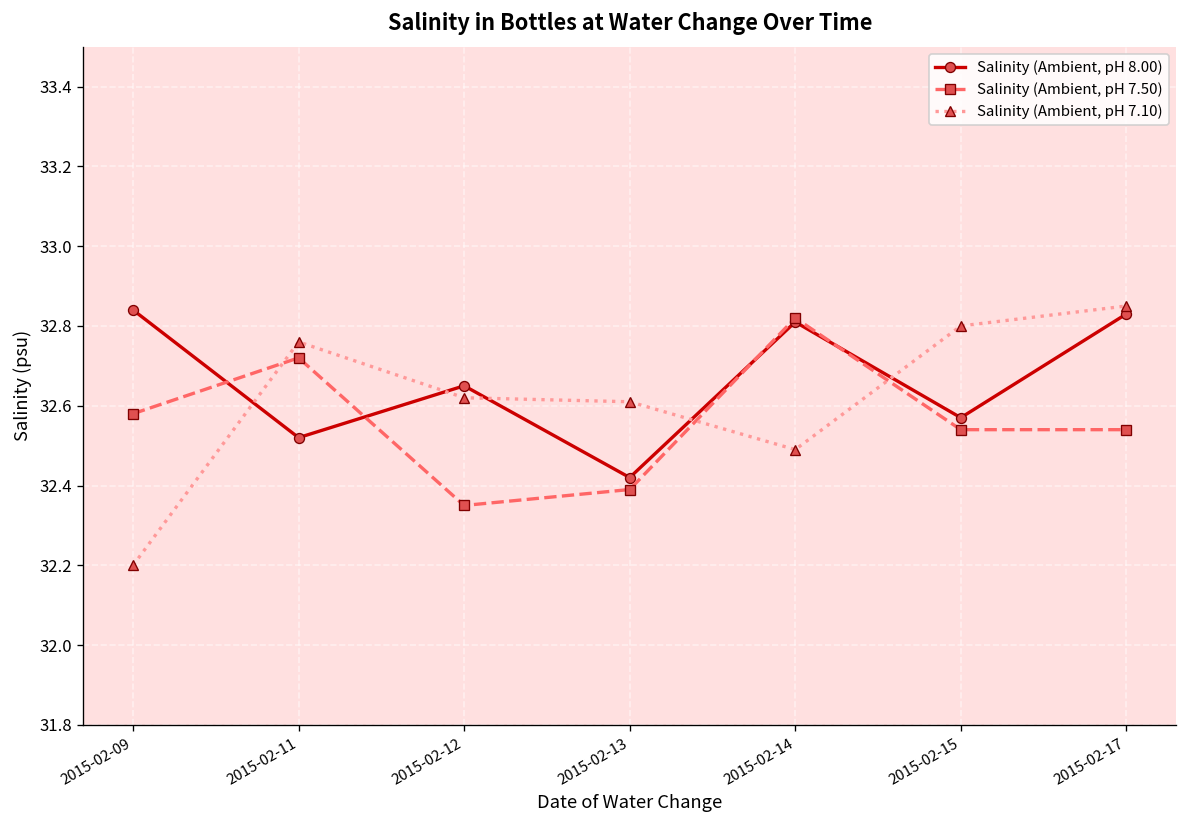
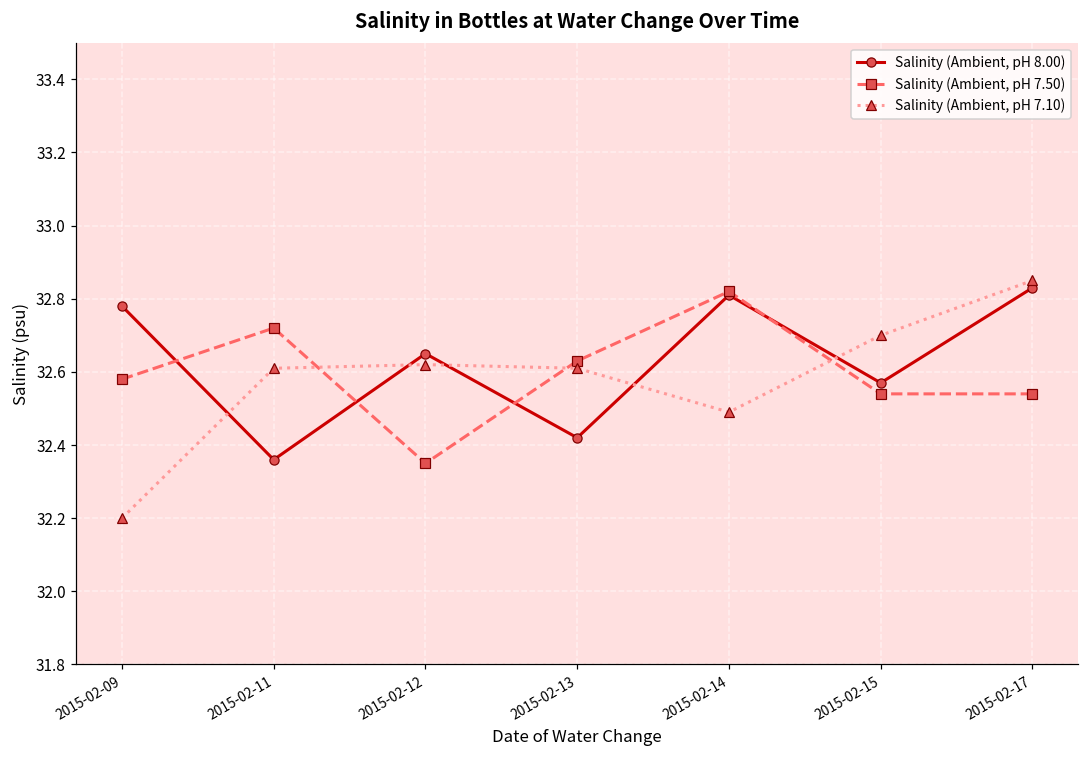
  {
    "Salinity (Ambient, pH 8.00)": {
-     "2015-02-09": 32.84,
-     "2015-02-11": 32.52,
+     "2015-02-09": 32.78,
+     "2015-02-11": 32.36,
      "2015-02-12": 32.65,
      "2015-02-13": 32.42,
      "2015-02-14": 32.81,
      "2015-02-15": 32.57,
      "2015-02-17": 32.83
    },
    "Salinity (Ambient, pH 7.50)": {
      "2015-02-09": 32.58,
      "2015-02-11": 32.72,
      "2015-02-12": 32.35,
-     "2015-02-13": 32.39,
+     "2015-02-13": 32.63,
      "2015-02-14": 32.82,
      "2015-02-15": 32.54,
      "2015-02-17": 32.54
    },
    "Salinity (Ambient, pH 7.10)": {
      "2015-02-09": 32.20,
-     "2015-02-11": 32.76,
+     "2015-02-11": 32.61,
      "2015-02-12": 32.62,
      "2015-02-13": 32.61,
      "2015-02-14": 32.49,
-     "2015-02-15": 32.8,
+     "2015-02-15": 32.7,
      "2015-02-17": 32.85
    }
  }
